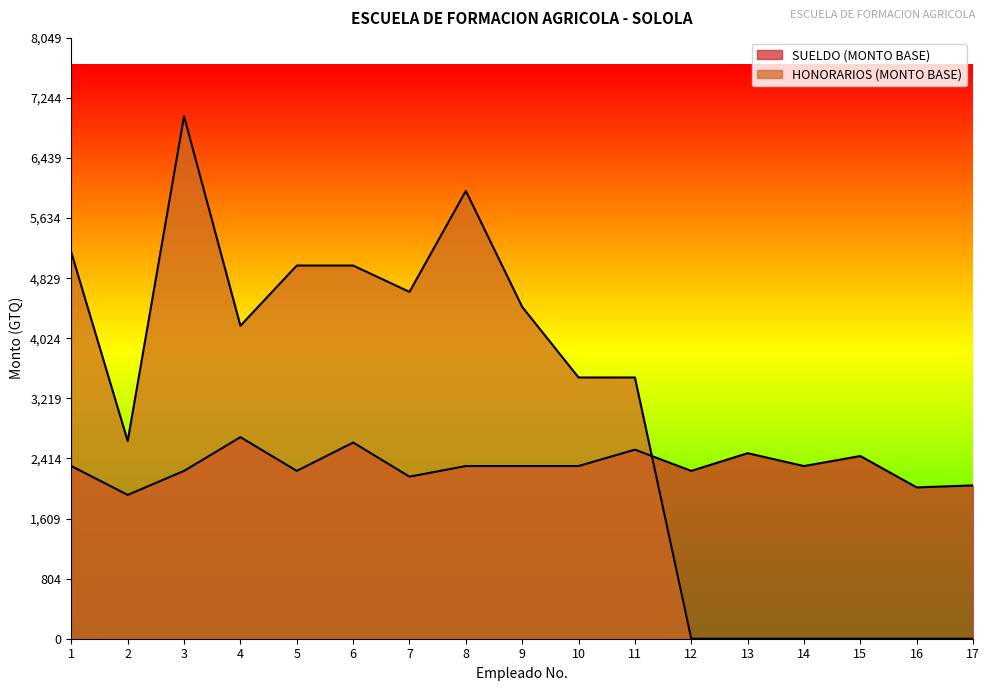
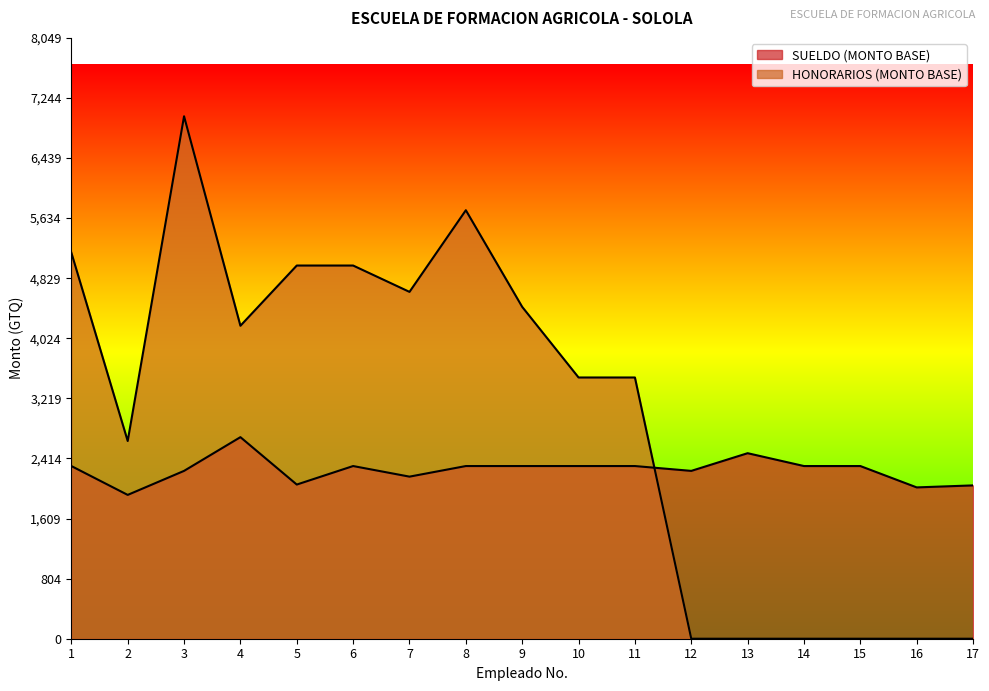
  {
    "SUELDO (MONTO BASE)": {
      "1": "2,300",
      "2": "1,900",
      "3": "2,200",
      "4": "2,700",
-     "5": "2,200",
-     "6": "2,600",
+     "5": "2,100",
+     "6": "2,300",
      "7": "2,200",
      "8": "2,300",
      "9": "2,300",
      "10": "2,300",
-     "11": "2,500",
+     "11": "2,300",
      "12": "2,200",
      "13": "2,500",
      "14": "2,300",
-     "15": "2,400",
+     "15": "2,300",
      "16": "2,000",
      "17": "2,100"
    },
    "HONORARIOS (MONTO BASE)": {
      "1": "5,200",
      "2": "2,600",
      "3": "7,000",
      "4": "4,200",
      "5": "5,000",
      "6": "5,000",
      "7": "4,600",
-     "8": "6,000",
+     "8": "5,700",
      "9": "4,400",
      "10": "3,500",
      "11": "3,500",
      "12": "0",
      "13": "0",
      "14": "0",
      "15": "0",
      "16": "0",
      "17": "0"
    }
  }
